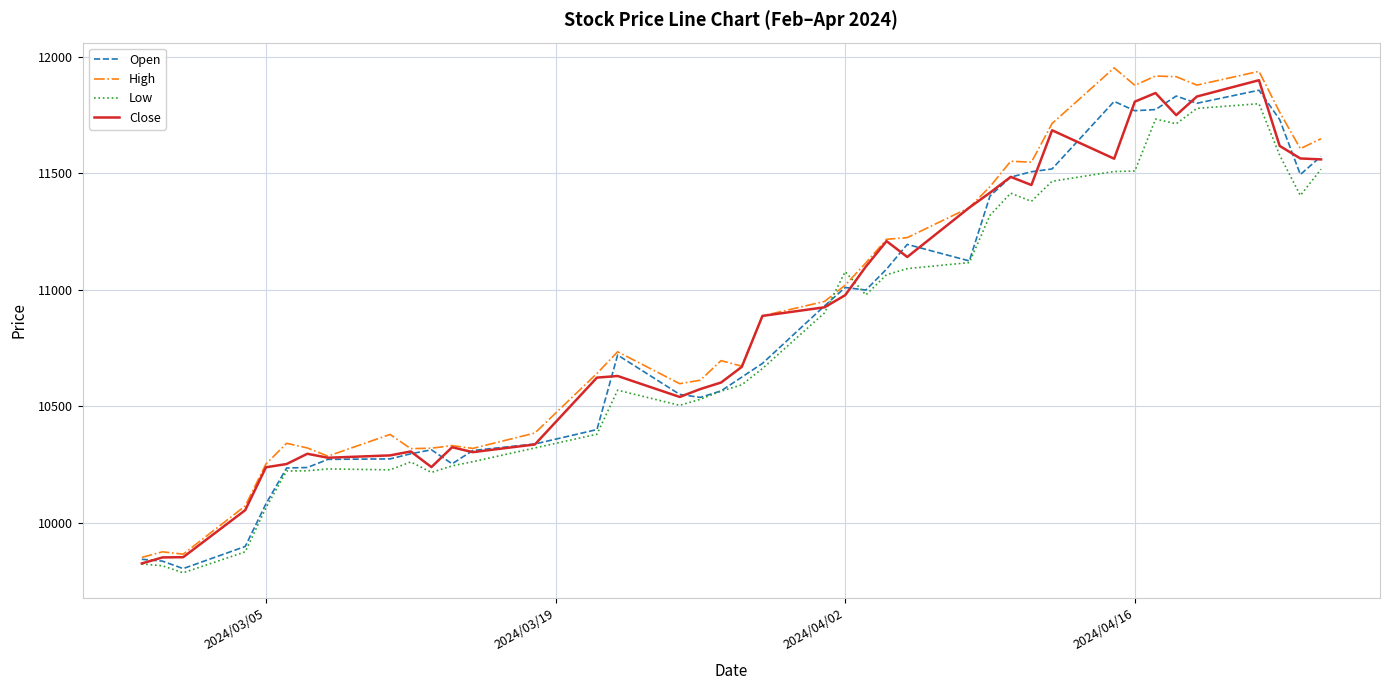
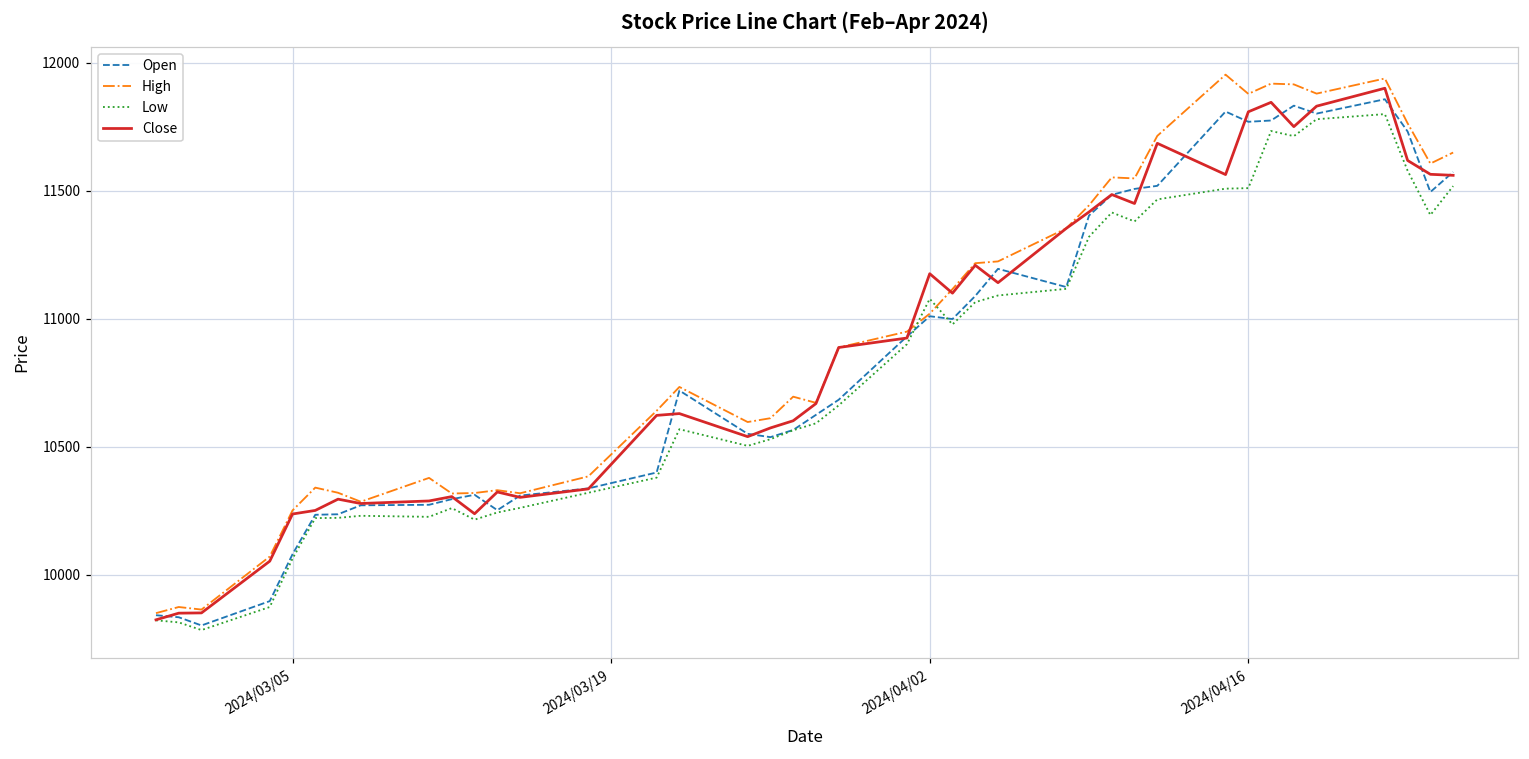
  {
    "Open": {
      "2024/03/05": 10080,
      "2024/04/16": 11770
    },
    "High": {
      "2024/03/05": 10250,
      "2024/04/16": 11880
    },
    "Low": {
      "2024/03/05": 10060,
      "2024/04/02": 11080,
      "2024/04/16": 11510
    },
    "Close": {
      "2024/03/05": 10240,
-     "2024/04/02": 10980,
+     "2024/04/02": 11180,
      "2024/04/16": 11810
    }
  }
